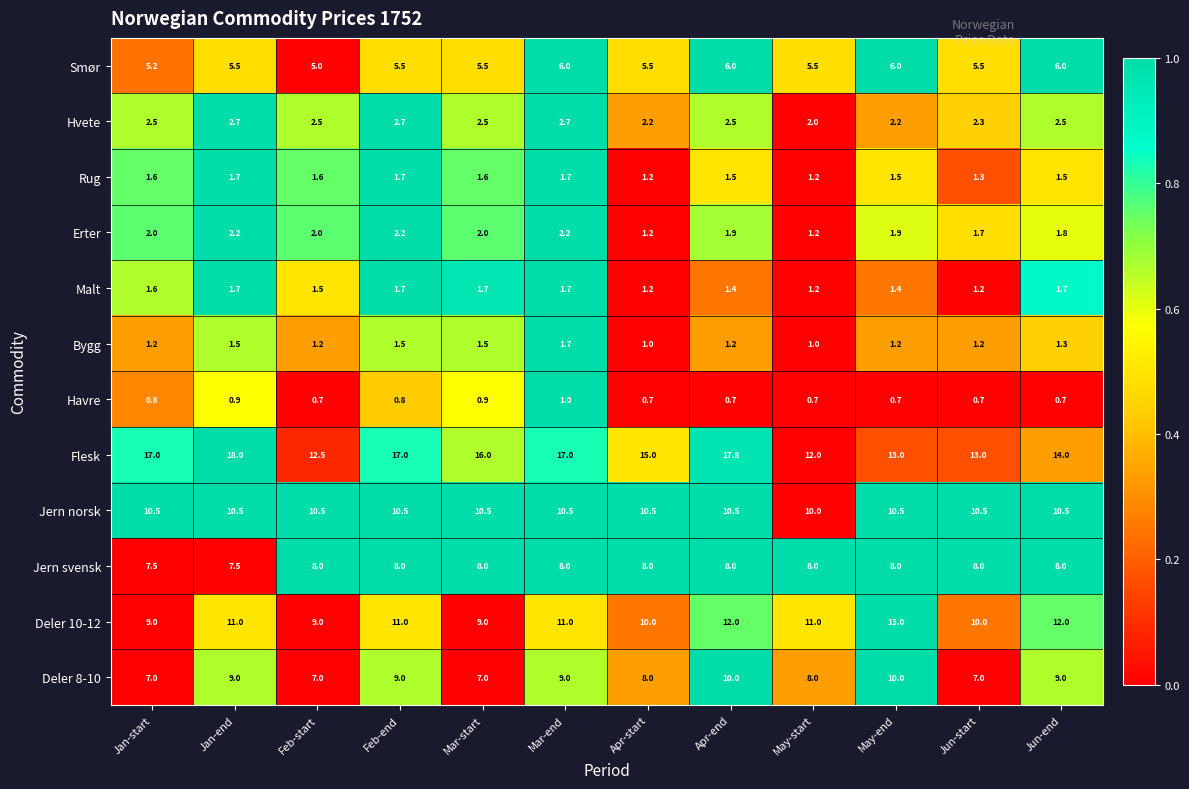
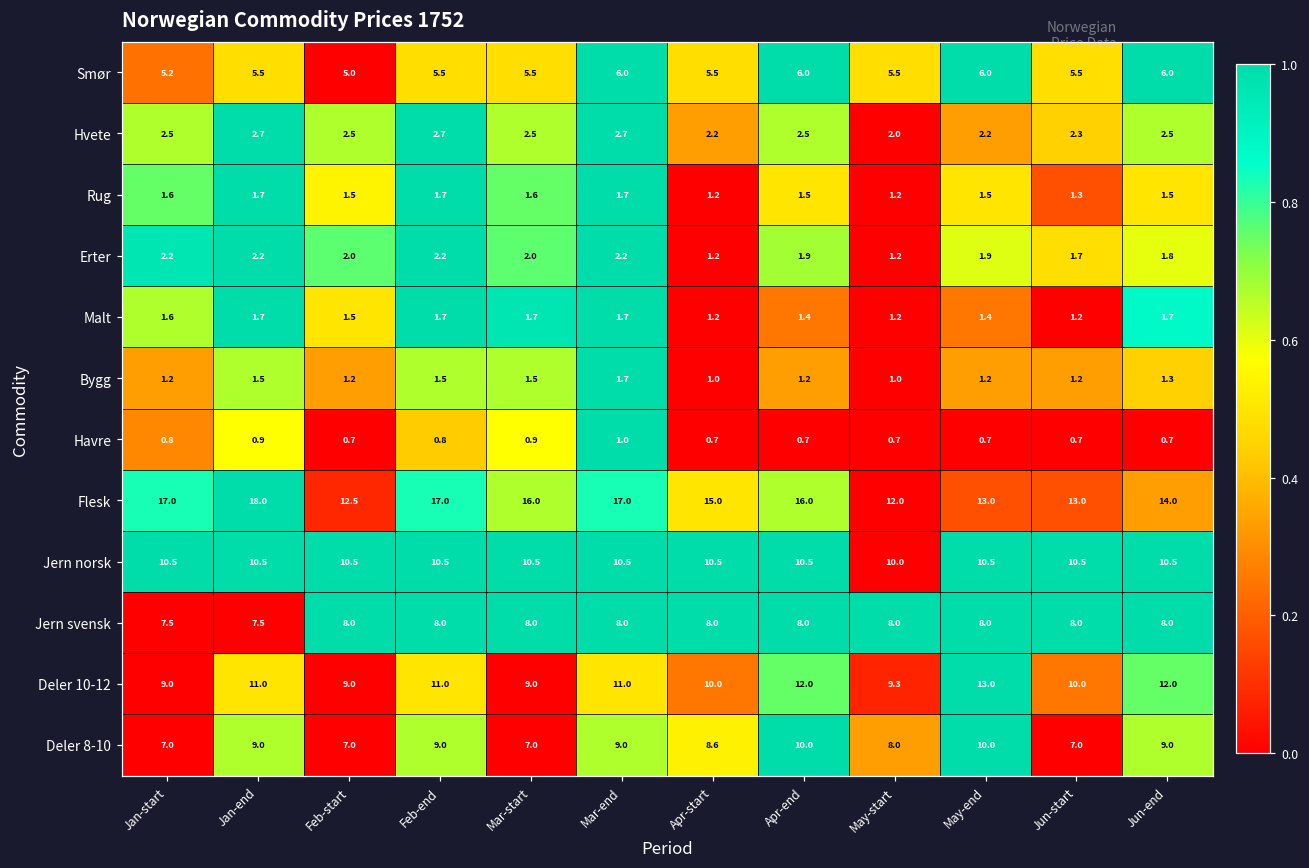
  {
    "Smør": {
      "Jan-start": 5.2,
      "Jan-end": 5.5,
      "Feb-start": 5.0,
      "Feb-end": 5.5,
      "Mar-start": 5.5,
      "Mar-end": 6.0,
      "Apr-start": 5.5,
      "Apr-end": 6.0,
      "May-start": 5.5,
      "May-end": 6.0,
      "Jun-start": 5.5,
      "Jun-end": 6.0
    },
    "Hvete": {
      "Jan-start": 2.5,
      "Jan-end": 2.7,
      "Feb-start": 2.5,
      "Feb-end": 2.7,
      "Mar-start": 2.5,
      "Mar-end": 2.7,
      "Apr-start": 2.2,
      "Apr-end": 2.5,
      "May-start": 2.0,
      "May-end": 2.2,
      "Jun-start": 2.3,
      "Jun-end": 2.5
    },
    "Rug": {
      "Jan-start": 1.6,
      "Jan-end": 1.7,
-     "Feb-start": 1.6,
+     "Feb-start": 1.5,
      "Feb-end": 1.7,
      "Mar-start": 1.6,
      "Mar-end": 1.7,
      "Apr-start": 1.2,
      "Apr-end": 1.5,
      "May-start": 1.2,
      "May-end": 1.5,
      "Jun-start": 1.3,
      "Jun-end": 1.5
    },
    "Erter": {
-     "Jan-start": 2.0,
+     "Jan-start": 2.2,
      "Jan-end": 2.2,
      "Feb-start": 2.0,
      "Feb-end": 2.2,
      "Mar-start": 2.0,
      "Mar-end": 2.2,
      "Apr-start": 1.2,
      "Apr-end": 1.9,
      "May-start": 1.2,
      "May-end": 1.9,
      "Jun-start": 1.7,
      "Jun-end": 1.8
    },
    "Malt": {
      "Jan-start": 1.6,
      "Jan-end": 1.7,
      "Feb-start": 1.5,
      "Feb-end": 1.7,
      "Mar-start": 1.7,
      "Mar-end": 1.7,
      "Apr-start": 1.2,
      "Apr-end": 1.4,
      "May-start": 1.2,
      "May-end": 1.4,
      "Jun-start": 1.2,
      "Jun-end": 1.7
    },
    "Bygg": {
      "Jan-start": 1.2,
      "Jan-end": 1.5,
      "Feb-start": 1.2,
      "Feb-end": 1.5,
      "Mar-start": 1.5,
      "Mar-end": 1.7,
      "Apr-start": 1.0,
      "Apr-end": 1.2,
      "May-start": 1.0,
      "May-end": 1.2,
      "Jun-start": 1.2,
      "Jun-end": 1.3
    },
    "Havre": {
      "Jan-start": 0.8,
      "Jan-end": 0.9,
      "Feb-start": 0.7,
      "Feb-end": 0.8,
      "Mar-start": 0.9,
      "Mar-end": 1.0,
      "Apr-start": 0.7,
      "Apr-end": 0.7,
      "May-start": 0.7,
      "May-end": 0.7,
      "Jun-start": 0.7,
      "Jun-end": 0.7
    },
    "Flesk": {
      "Jan-start": 17.0,
      "Jan-end": 18.0,
      "Feb-start": 12.5,
      "Feb-end": 17.0,
      "Mar-start": 16.0,
      "Mar-end": 17.0,
      "Apr-start": 15.0,
-     "Apr-end": 17.8,
+     "Apr-end": 16.0,
      "May-start": 12.0,
      "May-end": 13.0,
      "Jun-start": 13.0,
      "Jun-end": 14.0
    },
    "Jern norsk": {
      "Jan-start": 10.5,
      "Jan-end": 10.5,
      "Feb-start": 10.5,
      "Feb-end": 10.5,
      "Mar-start": 10.5,
      "Mar-end": 10.5,
      "Apr-start": 10.5,
      "Apr-end": 10.5,
      "May-start": 10.0,
      "May-end": 10.5,
      "Jun-start": 10.5,
      "Jun-end": 10.5
    },
    "Jern svensk": {
      "Jan-start": 7.5,
      "Jan-end": 7.5,
      "Feb-start": 8.0,
      "Feb-end": 8.0,
      "Mar-start": 8.0,
      "Mar-end": 8.0,
      "Apr-start": 8.0,
      "Apr-end": 8.0,
      "May-start": 8.0,
      "May-end": 8.0,
      "Jun-start": 8.0,
      "Jun-end": 8.0
    },
    "Deler 10-12": {
      "Jan-start": 9.0,
      "Jan-end": 11.0,
      "Feb-start": 9.0,
      "Feb-end": 11.0,
      "Mar-start": 9.0,
      "Mar-end": 11.0,
      "Apr-start": 10.0,
      "Apr-end": 12.0,
-     "May-start": 11.0,
+     "May-start": 9.3,
      "May-end": 13.0,
      "Jun-start": 10.0,
      "Jun-end": 12.0
    },
    "Deler 8-10": {
      "Jan-start": 7.0,
      "Jan-end": 9.0,
      "Feb-start": 7.0,
      "Feb-end": 9.0,
      "Mar-start": 7.0,
      "Mar-end": 9.0,
-     "Apr-start": 8.0,
+     "Apr-start": 8.6,
      "Apr-end": 10.0,
      "May-start": 8.0,
      "May-end": 10.0,
      "Jun-start": 7.0,
      "Jun-end": 9.0
    }
  }
